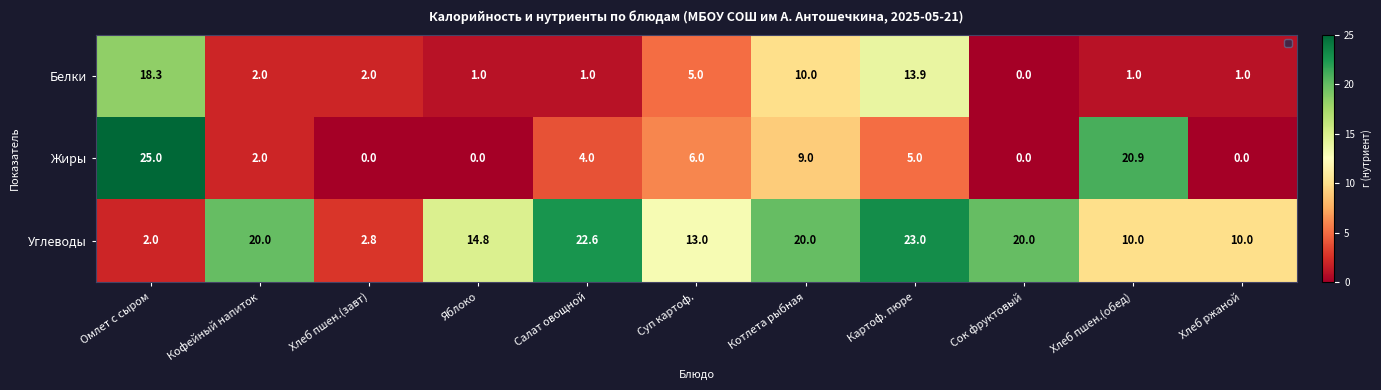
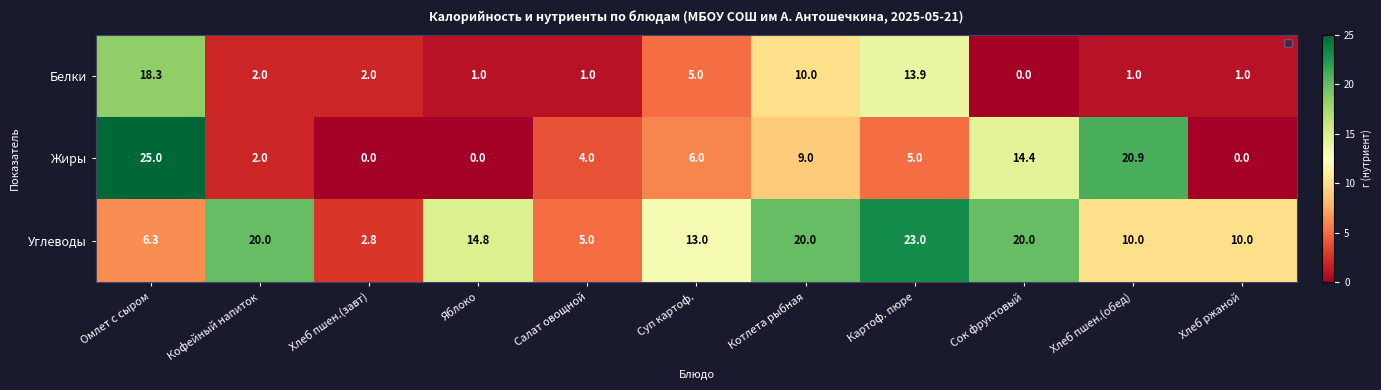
  {
    "Белки": {
      "Омлет с сыром": 18.3,
      "Кофейный напиток": 2.0,
      "Хлеб пшен.(завт)": 2.0,
      "Яблоко": 1.0,
      "Салат овощной": 1.0,
      "Суп картоф.": 5.0,
      "Котлета рыбная": 10.0,
      "Картоф. пюре": 13.9,
      "Сок фруктовый": 0.0,
      "Хлеб пшен.(обед)": 1.0,
      "Хлеб ржаной": 1.0
    },
    "Жиры": {
      "Омлет с сыром": 25.0,
      "Кофейный напиток": 2.0,
      "Хлеб пшен.(завт)": 0.0,
      "Яблоко": 0.0,
      "Салат овощной": 4.0,
      "Суп картоф.": 6.0,
      "Котлета рыбная": 9.0,
      "Картоф. пюре": 5.0,
-     "Сок фруктовый": 0.0,
+     "Сок фруктовый": 14.4,
      "Хлеб пшен.(обед)": 20.9,
      "Хлеб ржаной": 0.0
    },
    "Углеводы": {
-     "Омлет с сыром": 2.0,
+     "Омлет с сыром": 6.3,
      "Кофейный напиток": 20.0,
      "Хлеб пшен.(завт)": 2.8,
      "Яблоко": 14.8,
-     "Салат овощной": 22.6,
+     "Салат овощной": 5.0,
      "Суп картоф.": 13.0,
      "Котлета рыбная": 20.0,
      "Картоф. пюре": 23.0,
      "Сок фруктовый": 20.0,
      "Хлеб пшен.(обед)": 10.0,
      "Хлеб ржаной": 10.0
    }
  }
